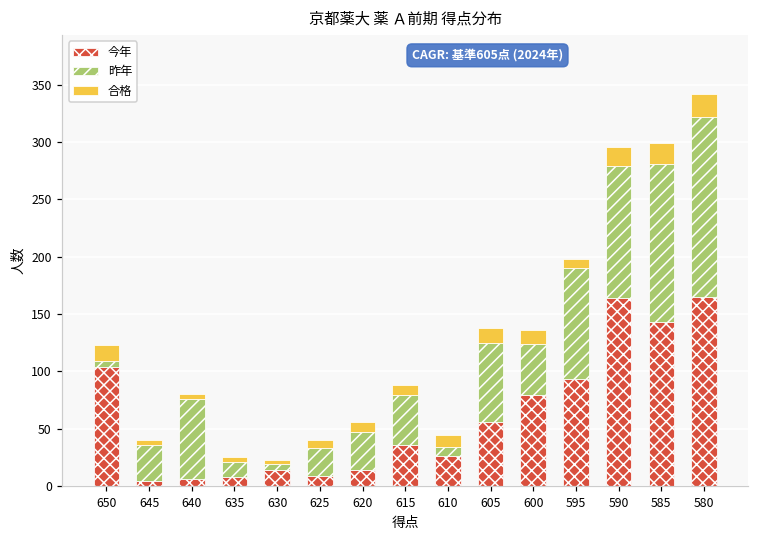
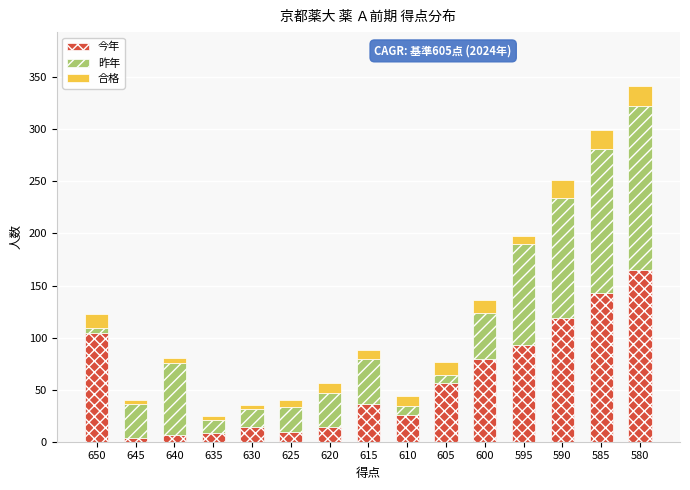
  {
    "今年": {
      "650": 104,
      "645": 4,
      "640": 6,
      "635": 8,
      "630": 14,
      "625": 9,
      "620": 14,
      "615": 36,
      "610": 26,
      "605": 56,
      "600": 79,
      "595": 93,
-     "590": 164,
+     "590": 119,
      "585": 143,
      "580": 165
    },
    "昨年": {
      "650": 5,
      "645": 32,
      "640": 70,
      "635": 13,
-     "630": 5,
+     "630": 17,
      "625": 24,
      "620": 33,
      "615": 43,
      "610": 8,
-     "605": 69,
+     "605": 8,
      "600": 45,
      "595": 97,
      "590": 115,
      "585": 138,
      "580": 157
    },
    "合格": {
      "650": 14,
      "645": 4,
      "640": 4,
      "635": 4,
      "630": 4,
      "625": 7,
      "620": 9,
      "615": 9,
      "610": 10,
      "605": 13,
      "600": 12,
      "595": 8,
      "590": 17,
      "585": 18,
      "580": 20
    }
  }
